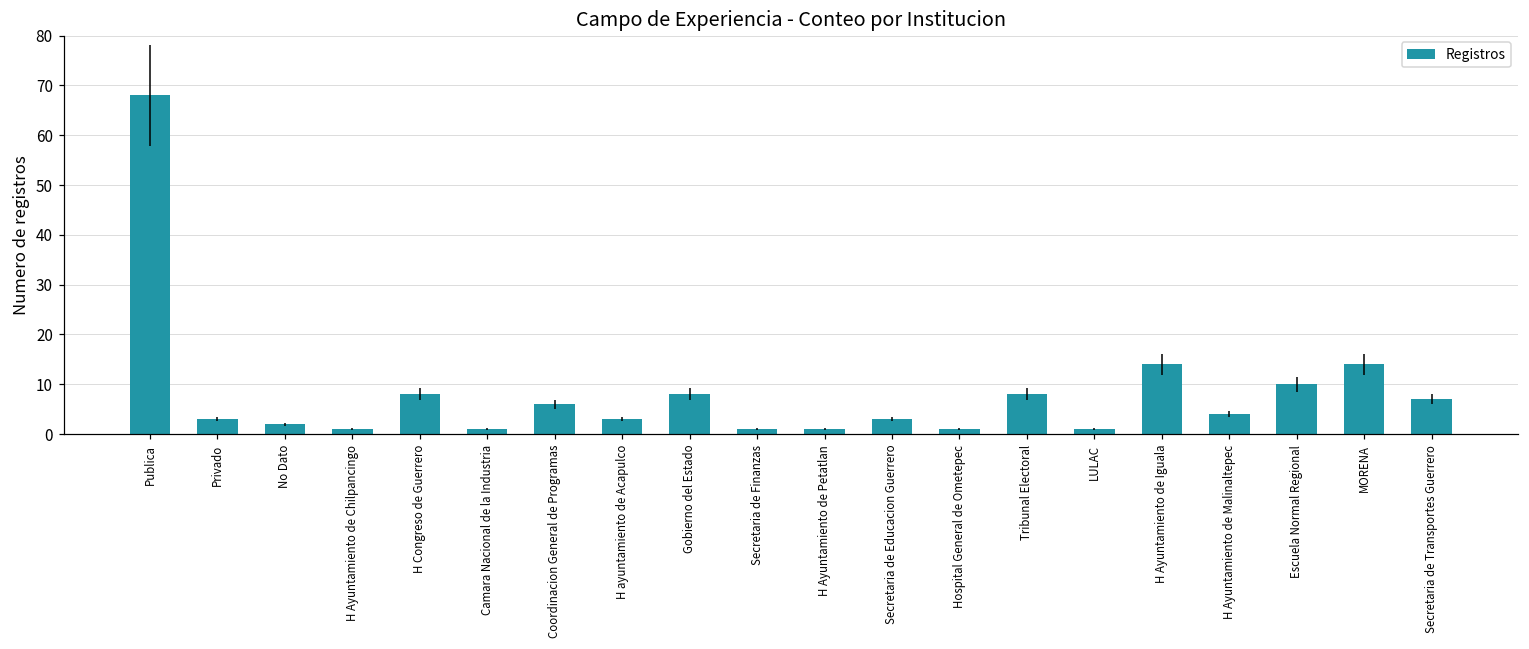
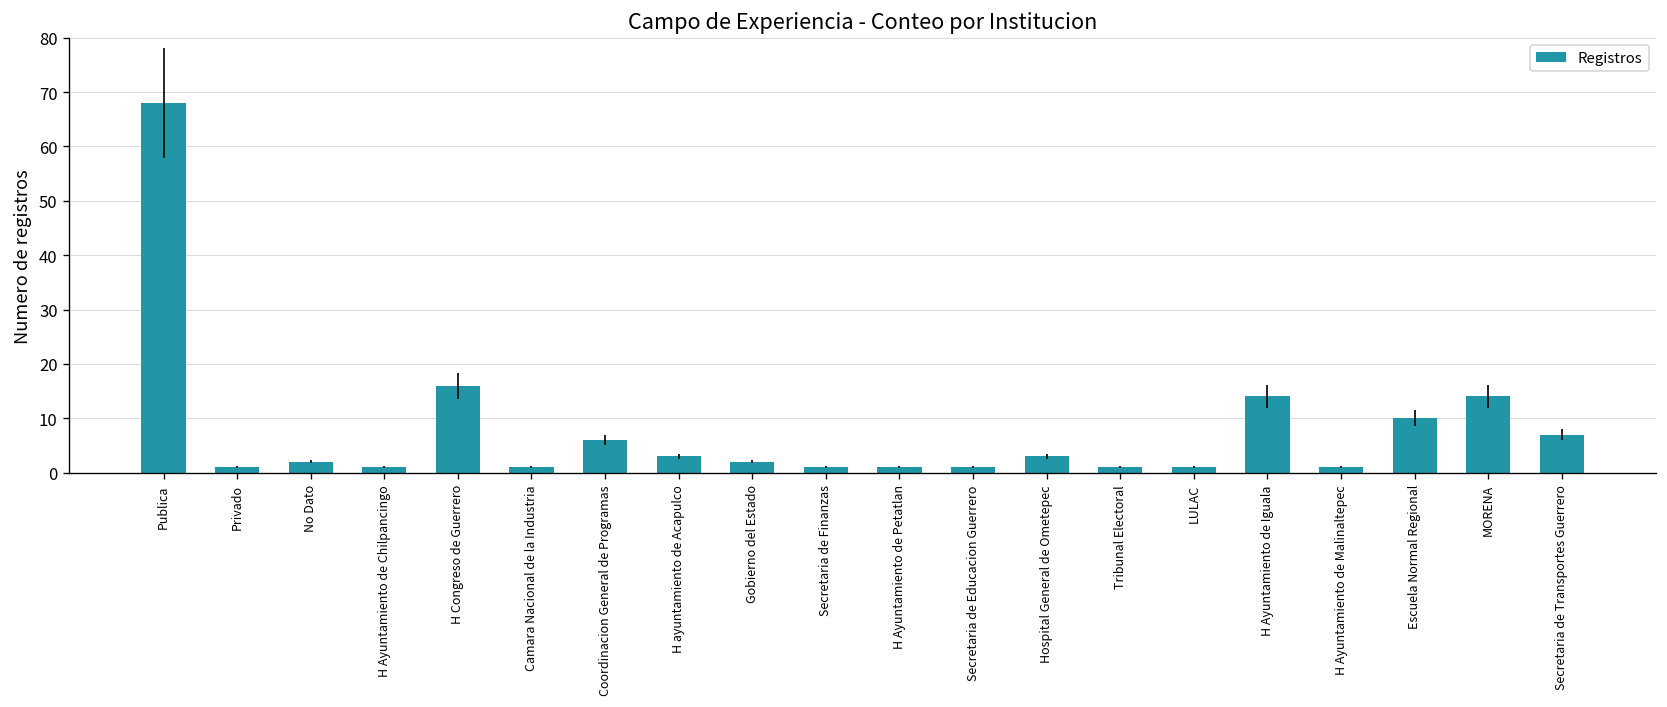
  {
    "Publica": 68,
-   "Privado": 3,
+   "Privado": 1,
    "No Dato": 2,
    "H Ayuntamiento de Chilpancingo": 1,
-   "H Congreso de Guerrero": 8,
+   "H Congreso de Guerrero": 16,
    "Camara Nacional de la Industria": 1,
    "Coordinacion General de Programas": 6,
    "H ayuntamiento de Acapulco": 3,
-   "Gobierno del Estado": 8,
+   "Gobierno del Estado": 2,
    "Secretaria de Finanzas": 1,
    "H Ayuntamiento de Petatlan": 1,
-   "Secretaria de Educacion Guerrero": 3,
-   "Hospital General de Ometepec": 1,
-   "Tribunal Electoral": 8,
+   "Secretaria de Educacion Guerrero": 1,
+   "Hospital General de Ometepec": 3,
+   "Tribunal Electoral": 1,
    "LULAC": 1,
    "H Ayuntamiento de Iguala": 14,
-   "H Ayuntamiento de Malinaltepec": 4,
+   "H Ayuntamiento de Malinaltepec": 1,
    "Escuela Normal Regional": 10,
    "MORENA": 14,
    "Secretaria de Transportes Guerrero": 7
  }
